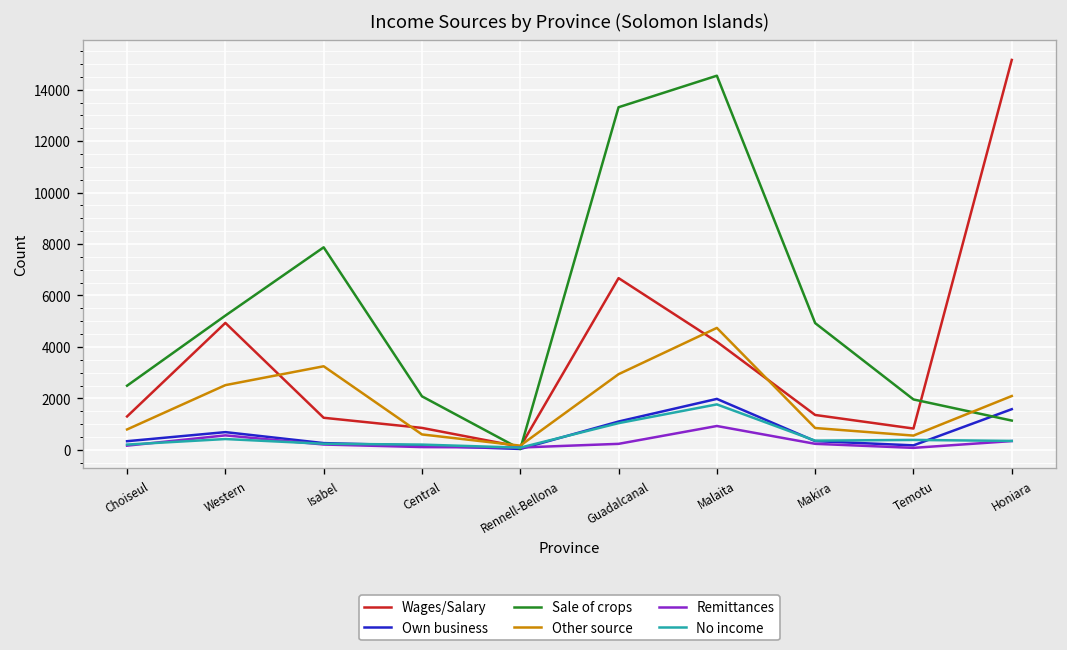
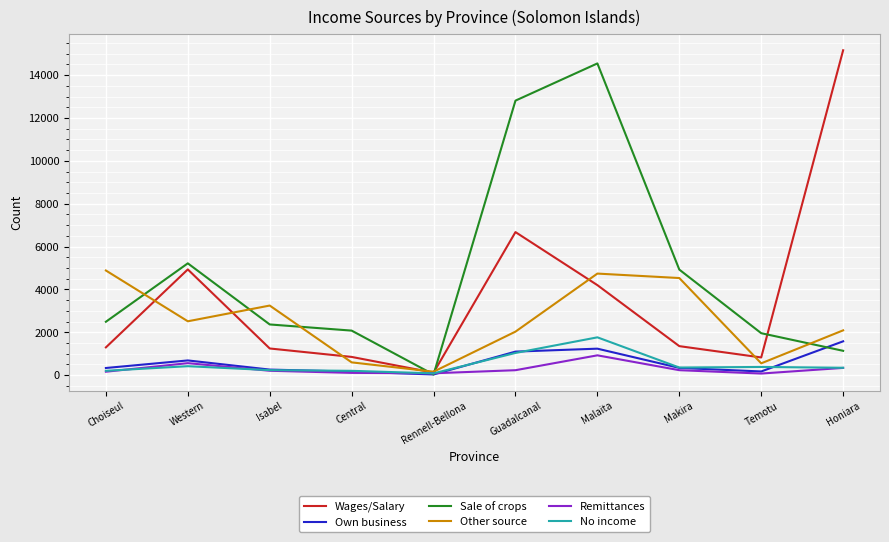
  {
    "Wages/Salary": {
      "Choiseul": 1300,
      "Western": 4900,
      "Isabel": 1200,
      "Central": 900,
      "Guadalcanal": 6700,
      "Malaita": 4200,
      "Makira": 1400,
      "Temotu": 800,
      "Honiara": 15200
    },
    "Own business": {
      "Choiseul": 300,
      "Western": 700,
-     "Malaita": 2000,
+     "Malaita": 1200,
      "Honiara": 1600
    },
    "Sale of crops": {
      "Choiseul": 2500,
      "Western": 5200,
-     "Isabel": 7900,
+     "Isabel": 2400,
      "Central": 2100,
-     "Guadalcanal": 13300,
+     "Guadalcanal": 12800,
      "Malaita": 14500,
      "Makira": 4900,
      "Temotu": 2000,
      "Honiara": 1100
    },
    "Other source": {
-     "Choiseul": 800,
+     "Choiseul": 4900,
      "Western": 2500,
      "Isabel": 3200,
      "Central": 600,
-     "Guadalcanal": 2900,
+     "Guadalcanal": 2000,
      "Malaita": 4700,
-     "Makira": 800,
+     "Makira": 4500,
      "Temotu": 600,
      "Honiara": 2100
    },
    "Remittances": {
      "Western": 600,
      "Guadalcanal": 200,
      "Malaita": 900
    },
    "No income": {
      "Western": 400,
      "Malaita": 1800,
      "Temotu": 400
    }
  }
